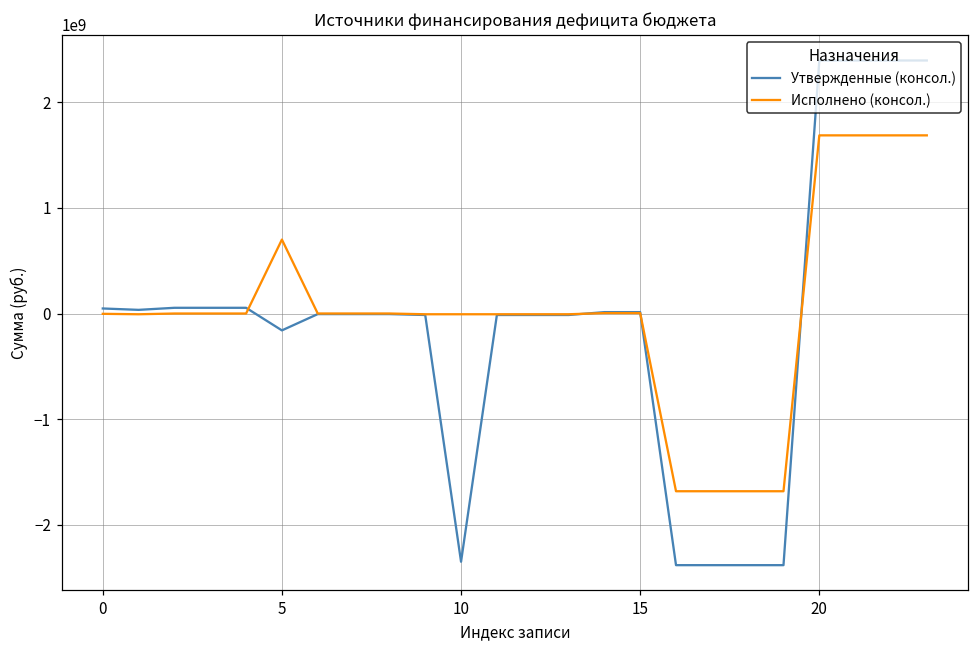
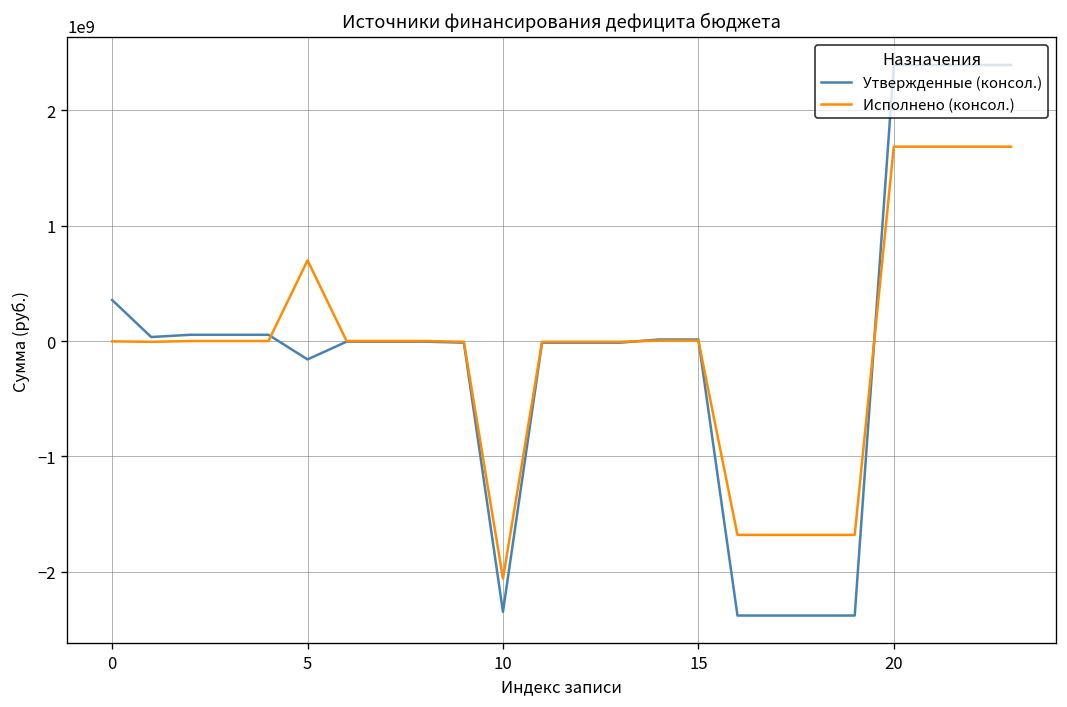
  {
    "Утвержденные (консол.)": {
-     "0": 0,
+     "0": 400000000,
      "5": -200000000,
      "10": -2300000000
    },
    "Исполнено (консол.)": {
      "0": 0,
      "5": 700000000,
-     "10": 0,
+     "10": -2100000000,
      "20": 1700000000
    }
  }
